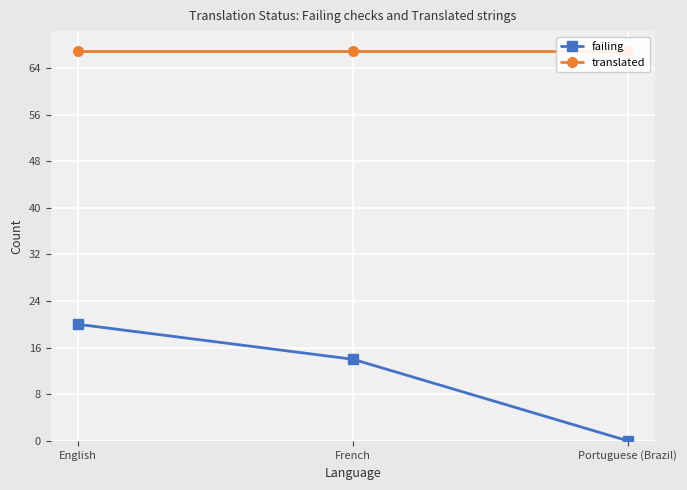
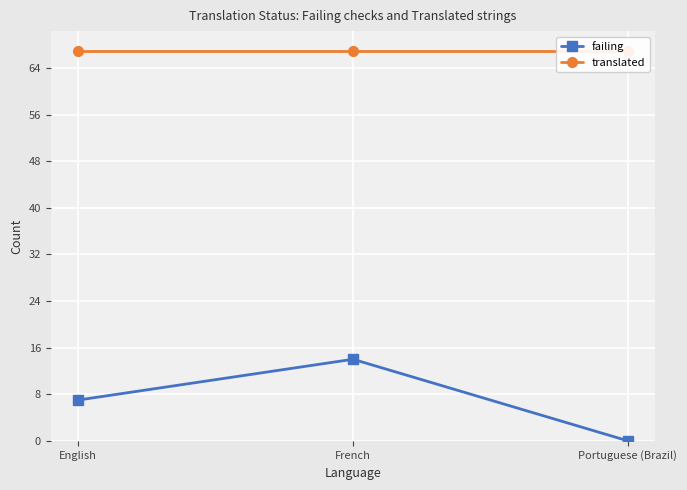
  {
    "failing": {
-     "English": 20,
+     "English": 7,
      "French": 14,
      "Portuguese (Brazil)": 0
    },
    "translated": {
      "English": 67,
      "French": 67
    }
  }
